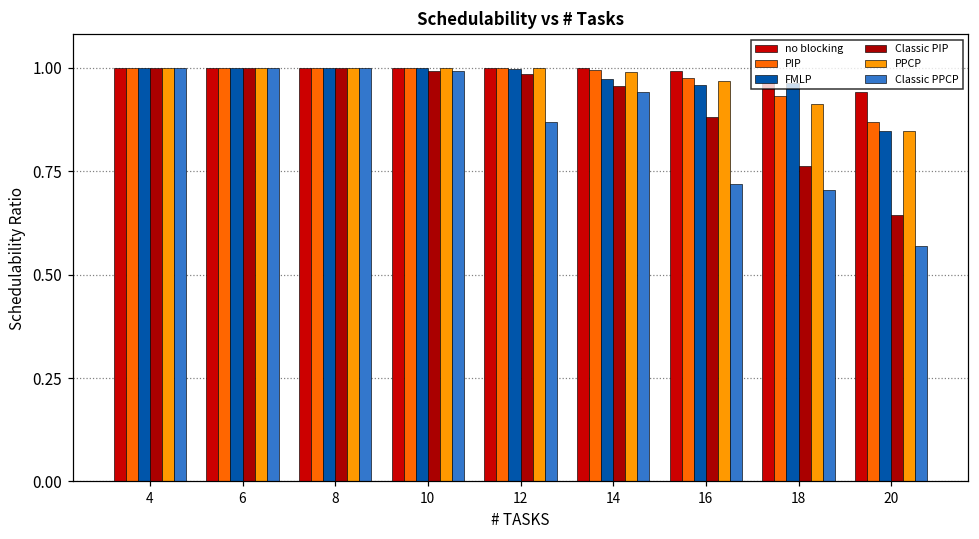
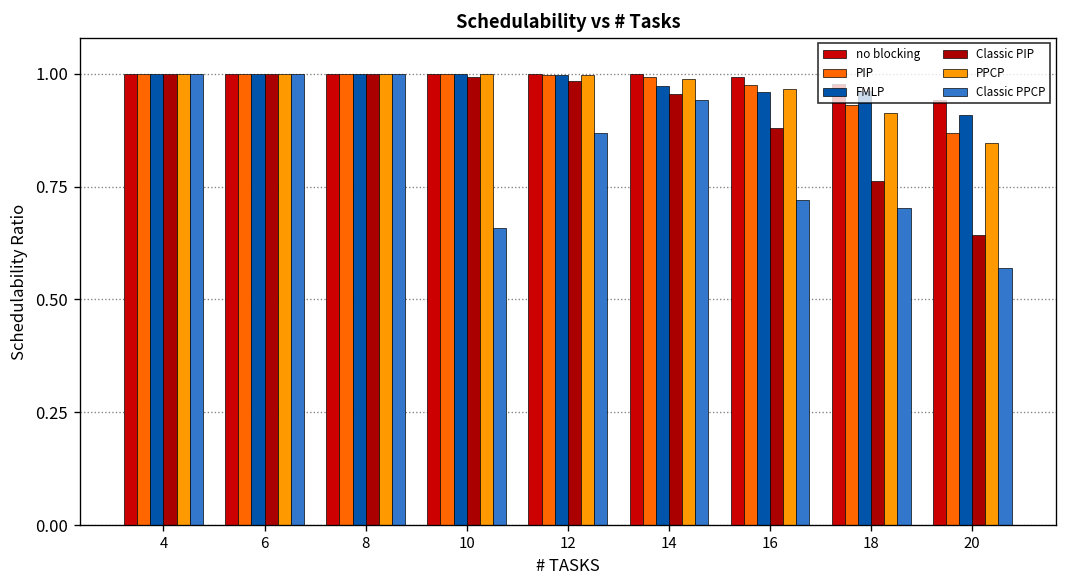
  {
    "FMLP": {
      "4": 1.00,
      "6": 1.00,
      "8": 1.00,
      "10": 1.00,
      "12": 1.00,
      "14": 0.97,
      "16": 0.96,
-     "20": 0.85
+     "20": 0.91
    },
    "Classic PPCP": {
      "4": 1.00,
      "6": 1.00,
      "8": 1.00,
-     "10": 0.99,
+     "10": 0.66,
      "12": 0.87,
      "14": 0.94,
      "16": 0.72,
      "18": 0.70,
      "20": 0.57
    }
  }
